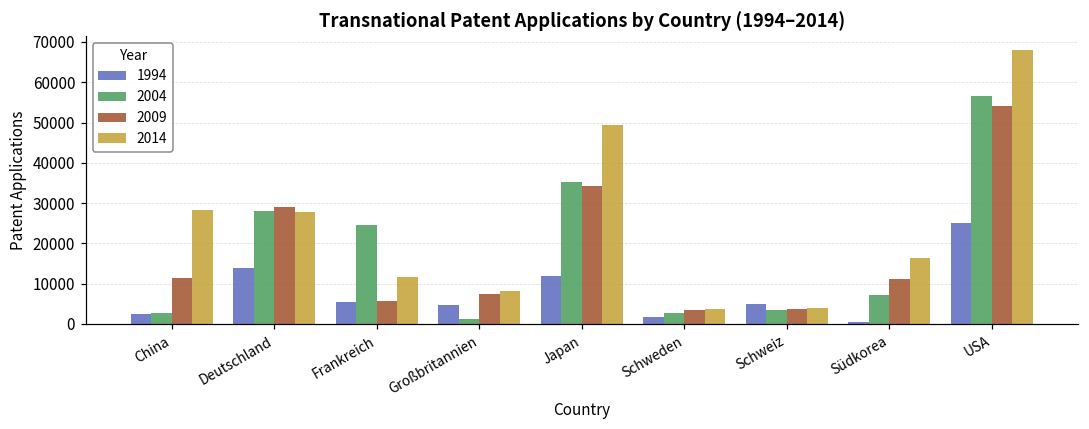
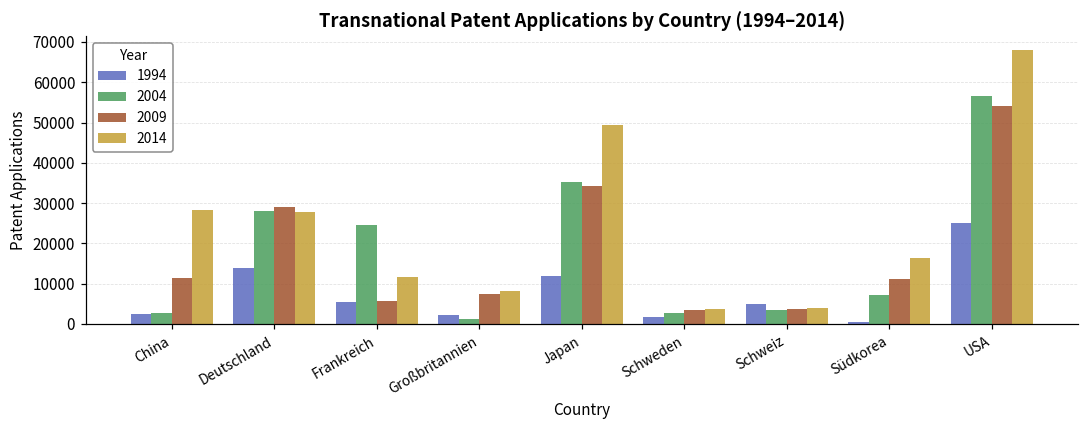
  {
    "1994": {
      "China": 2000,
      "Deutschland": 14000,
      "Frankreich": 6000,
-     "Großbritannien": 5000,
+     "Großbritannien": 2000,
      "Japan": 12000,
      "Schweden": 2000,
      "Schweiz": 5000,
      "USA": 25000
    },
    "2004": {
      "China": 3000,
      "Deutschland": 28000,
      "Frankreich": 24000,
      "Großbritannien": 1000,
      "Japan": 35000,
      "Schweden": 3000,
      "Schweiz": 4000,
      "Südkorea": 7000,
      "USA": 57000
    },
    "2009": {
      "China": 11000,
      "Deutschland": 29000,
      "Frankreich": 6000,
      "Großbritannien": 7000,
      "Japan": 34000,
      "Schweden": 3000,
      "Schweiz": 4000,
      "Südkorea": 11000,
      "USA": 54000
    },
    "2014": {
      "China": 28000,
      "Deutschland": 28000,
      "Frankreich": 12000,
      "Großbritannien": 8000,
      "Japan": 50000,
      "Schweden": 4000,
      "Schweiz": 4000,
      "Südkorea": 16000,
      "USA": 68000
    }
  }
